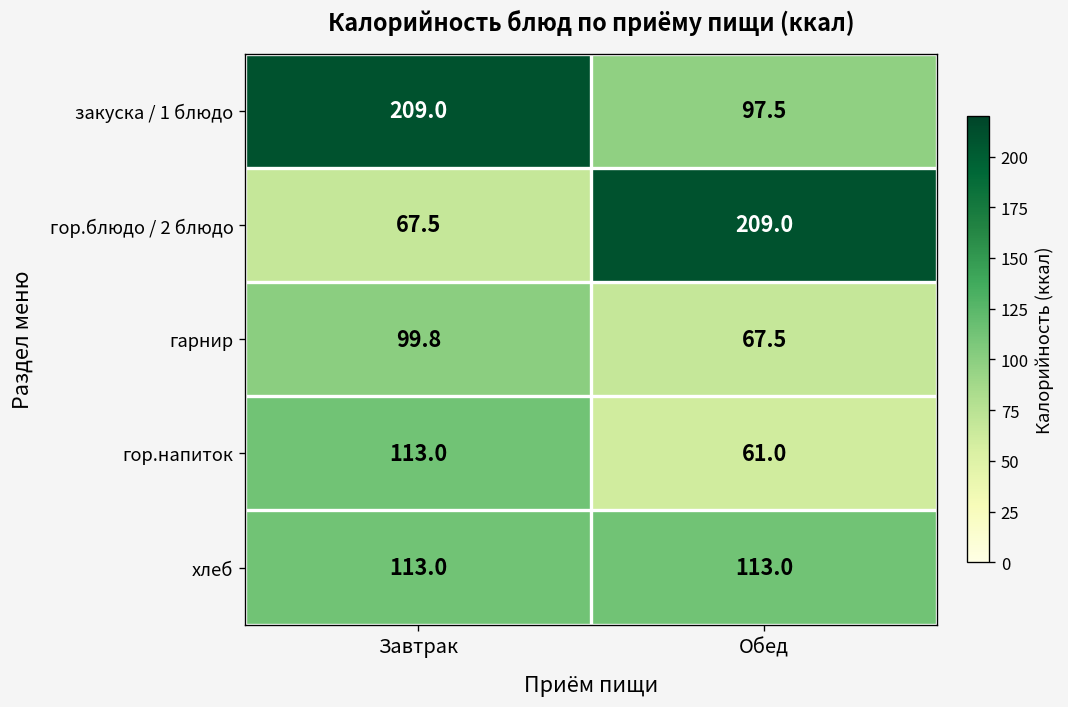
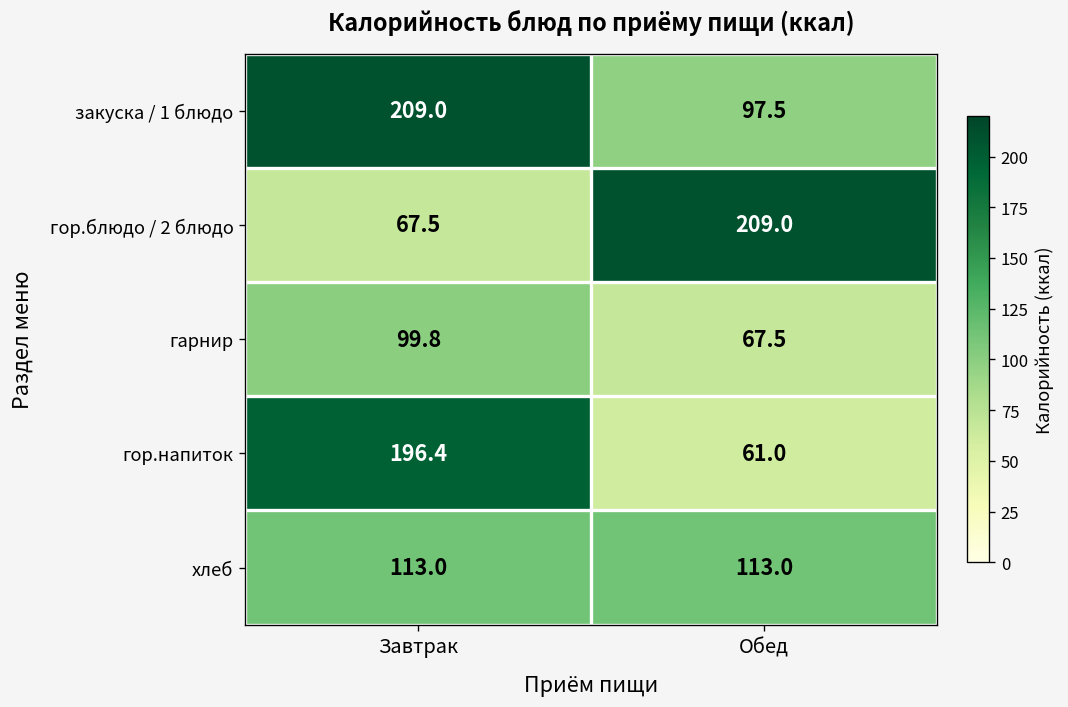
  {
    "закуска / 1 блюдо": {
      "Завтрак": 209.0,
      "Обед": 97.5
    },
    "гор.блюдо / 2 блюдо": {
      "Завтрак": 67.5,
      "Обед": 209.0
    },
    "гарнир": {
      "Завтрак": 99.8,
      "Обед": 67.5
    },
    "гор.напиток": {
-     "Завтрак": 113.0,
+     "Завтрак": 196.4,
      "Обед": 61.0
    },
    "хлеб": {
      "Завтрак": 113.0,
      "Обед": 113.0
    }
  }
